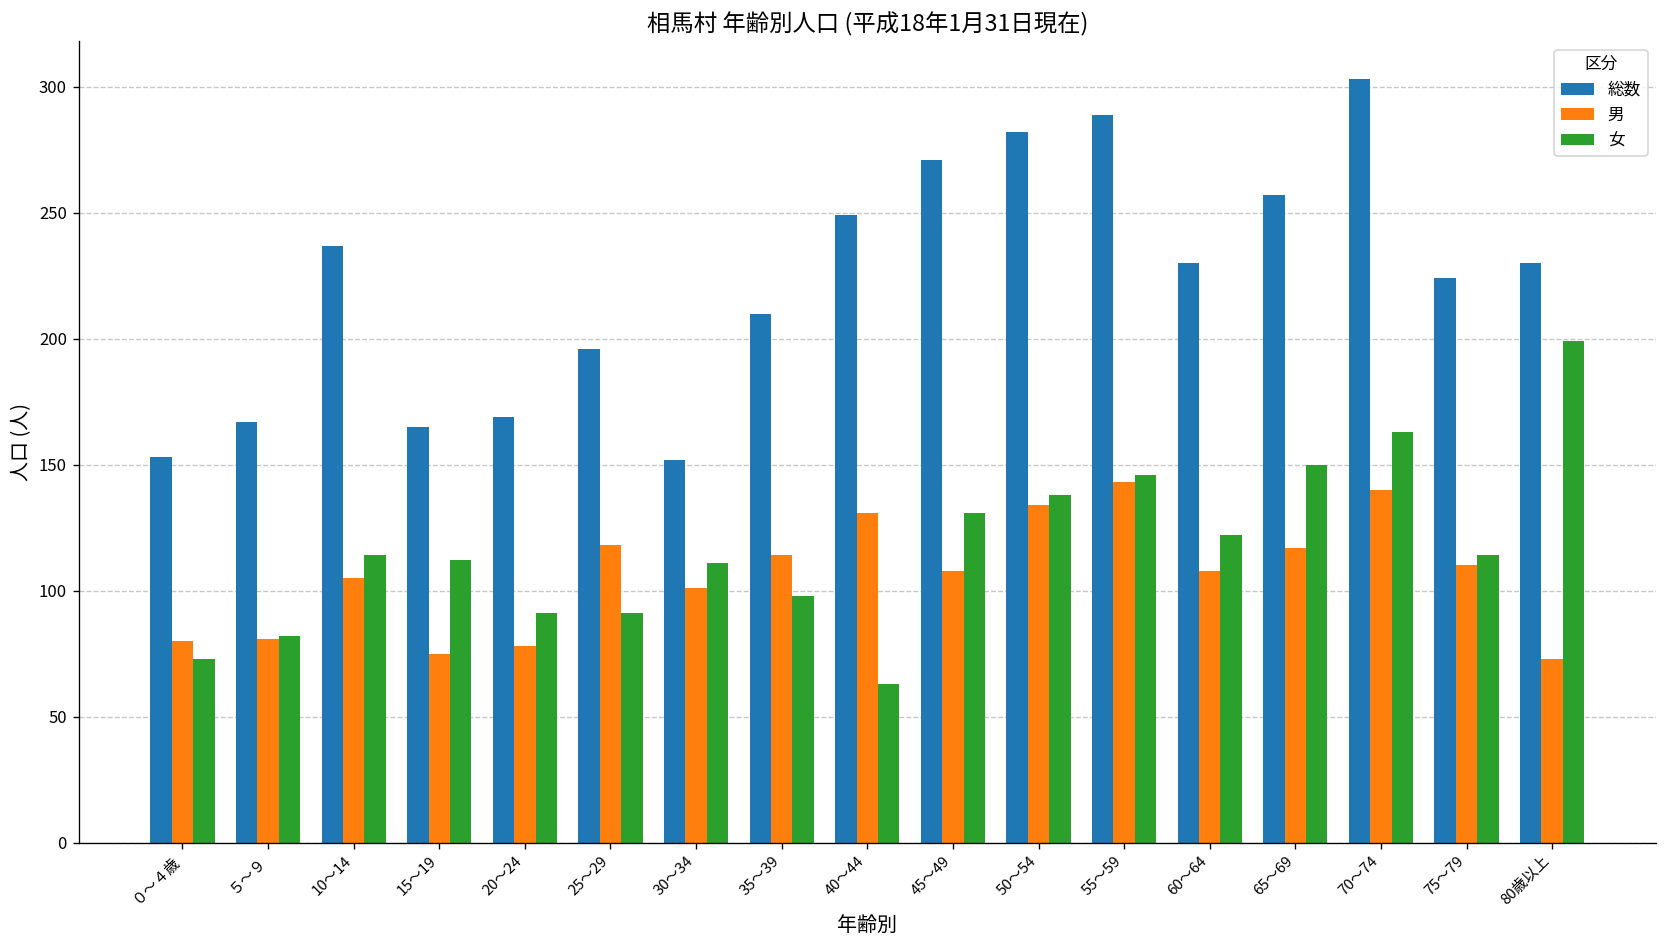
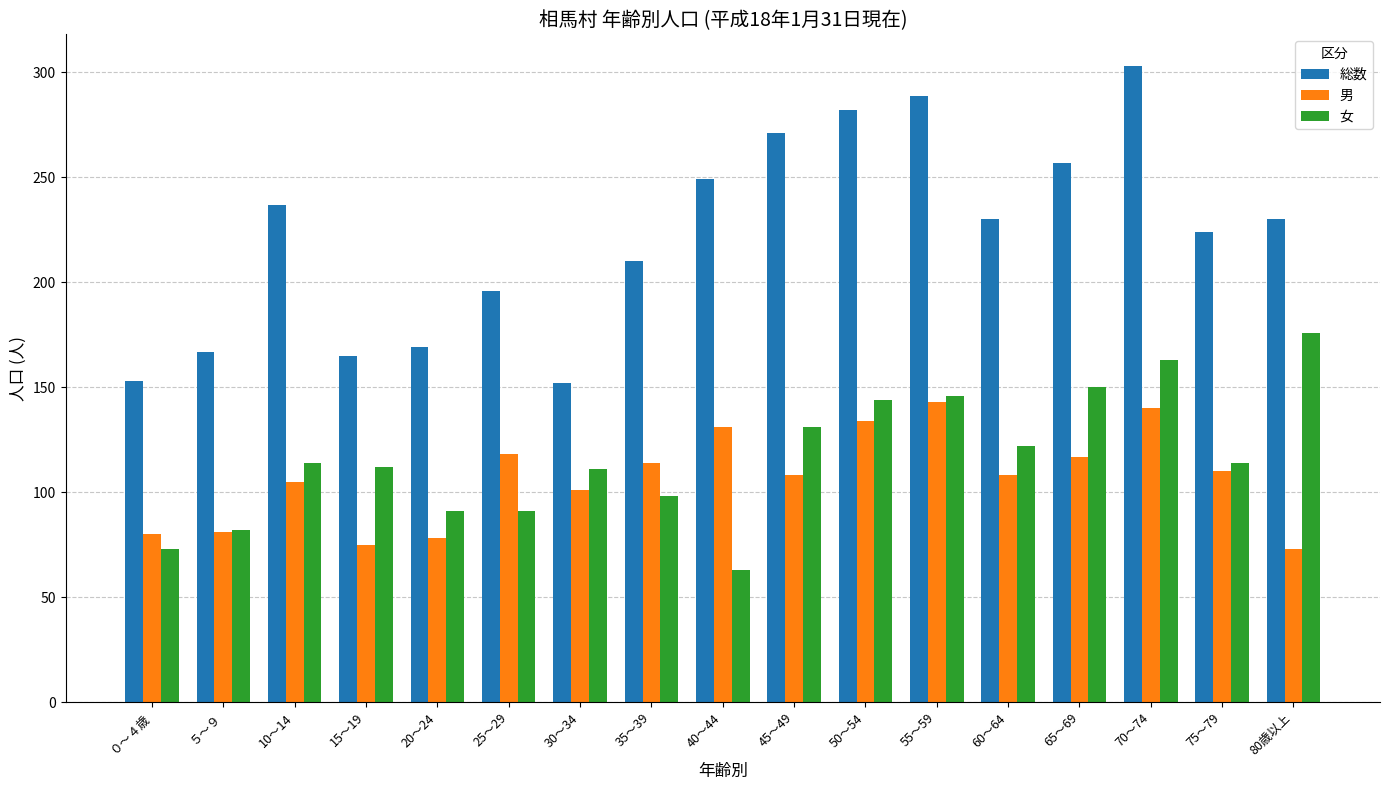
  {
    "総数": {
      "０～４歳": 153,
      "５～９": 167,
      "10～14": 237,
      "15～19": 165,
      "20～24": 169,
      "25～29": 196,
      "30～34": 152,
      "35～39": 210,
      "40～44": 249,
      "45～49": 271,
      "50～54": 282,
      "55～59": 289,
      "60～64": 230,
      "65～69": 257,
      "70～74": 303,
      "75～79": 224,
      "80歳以上": 230
    },
    "男": {
      "０～４歳": 80,
      "５～９": 81,
      "10～14": 105,
      "15～19": 75,
      "20～24": 78,
      "25～29": 118,
      "30～34": 101,
      "35～39": 114,
      "40～44": 131,
      "45～49": 108,
      "50～54": 134,
      "55～59": 143,
      "60～64": 108,
      "65～69": 117,
      "70～74": 140,
      "75～79": 110,
      "80歳以上": 73
    },
    "女": {
      "０～４歳": 73,
      "５～９": 82,
      "10～14": 114,
      "15～19": 112,
      "20～24": 91,
      "25～29": 91,
      "30～34": 111,
      "35～39": 98,
      "40～44": 63,
      "45～49": 131,
-     "50～54": 138,
+     "50～54": 144,
      "55～59": 146,
      "60～64": 122,
      "65～69": 150,
      "70～74": 163,
      "75～79": 114,
-     "80歳以上": 199
+     "80歳以上": 176
    }
  }
